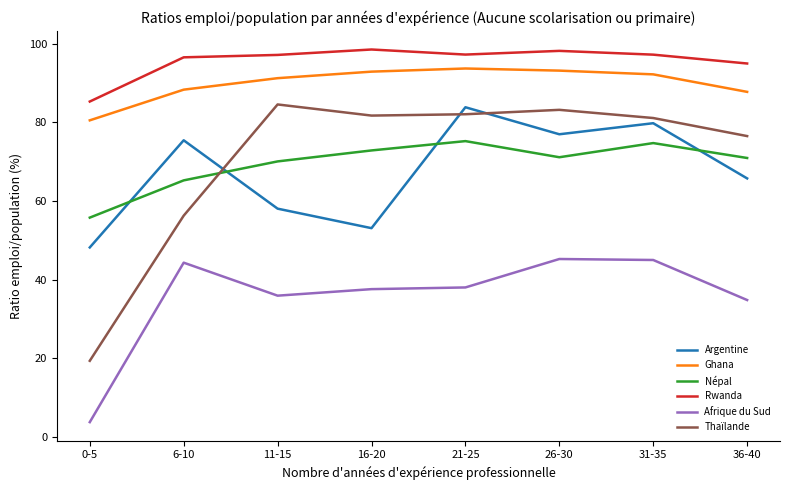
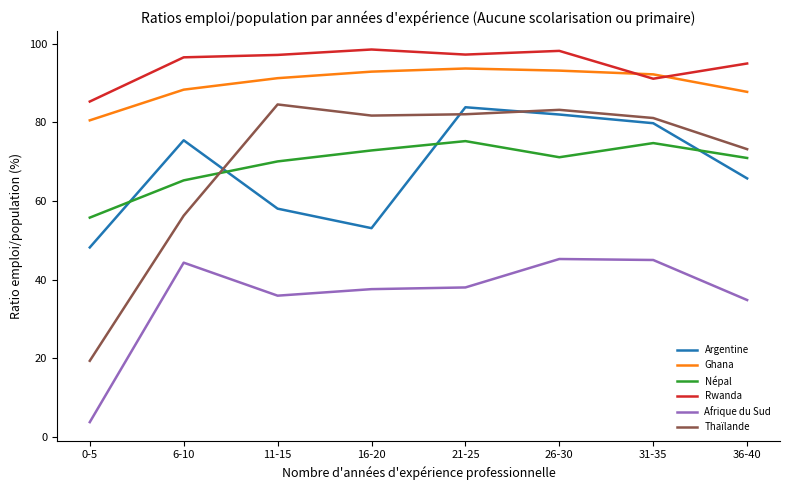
  {
    "Argentine": {
      "0-5": 48,
      "6-10": 75,
      "11-15": 58,
      "16-20": 53,
      "21-25": 84,
-     "26-30": 77,
+     "26-30": 82,
      "31-35": 80,
      "36-40": 66
    },
    "Ghana": {
      "0-5": 80,
      "6-10": 88,
      "11-15": 91,
      "16-20": 93,
      "21-25": 94,
      "26-30": 93,
      "31-35": 92,
      "36-40": 88
    },
    "Népal": {
      "0-5": 56,
      "6-10": 65,
      "11-15": 70,
      "16-20": 73,
      "21-25": 75,
      "26-30": 71,
      "31-35": 75,
      "36-40": 71
    },
    "Rwanda": {
      "0-5": 85,
      "6-10": 96,
      "11-15": 97,
      "16-20": 98,
      "21-25": 97,
      "26-30": 98,
-     "31-35": 97,
+     "31-35": 91,
      "36-40": 95
    },
    "Afrique du Sud": {
      "0-5": 4,
      "6-10": 44,
      "11-15": 36,
      "16-20": 38,
      "21-25": 38,
      "26-30": 45,
      "31-35": 45,
      "36-40": 35
    },
    "Thaïlande": {
      "0-5": 19,
      "6-10": 56,
      "11-15": 85,
      "16-20": 82,
      "21-25": 82,
      "26-30": 83,
      "31-35": 81,
-     "36-40": 76
+     "36-40": 73
    }
  }
